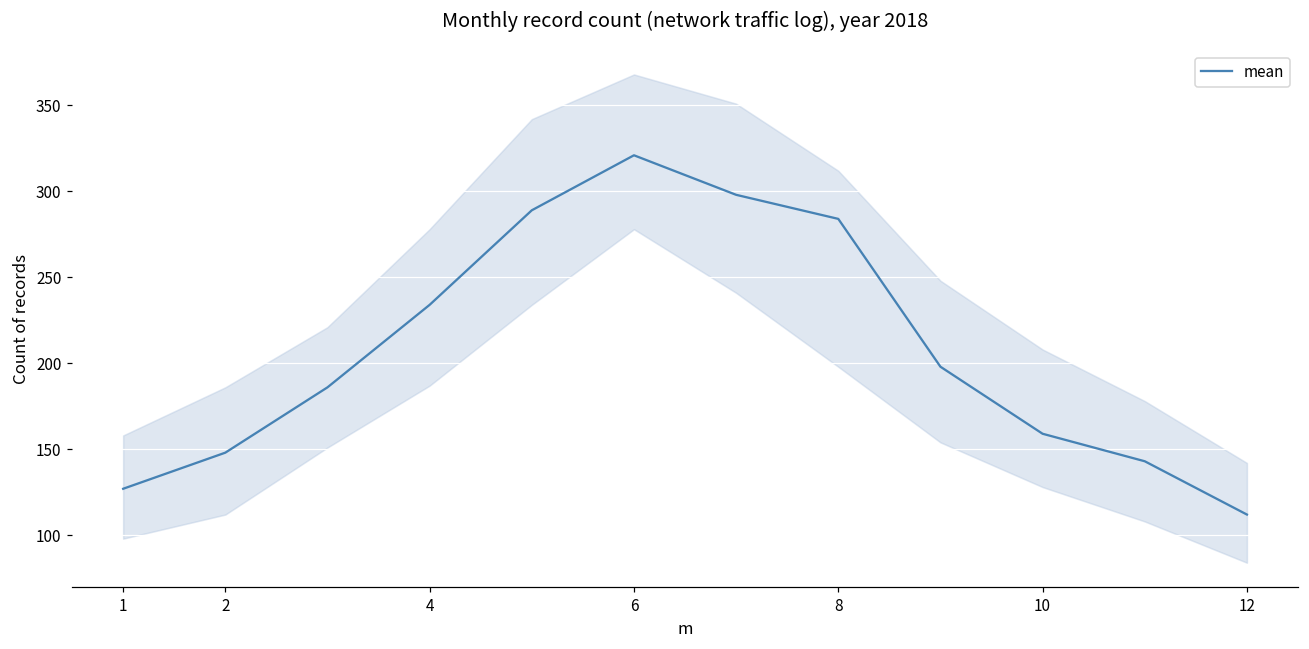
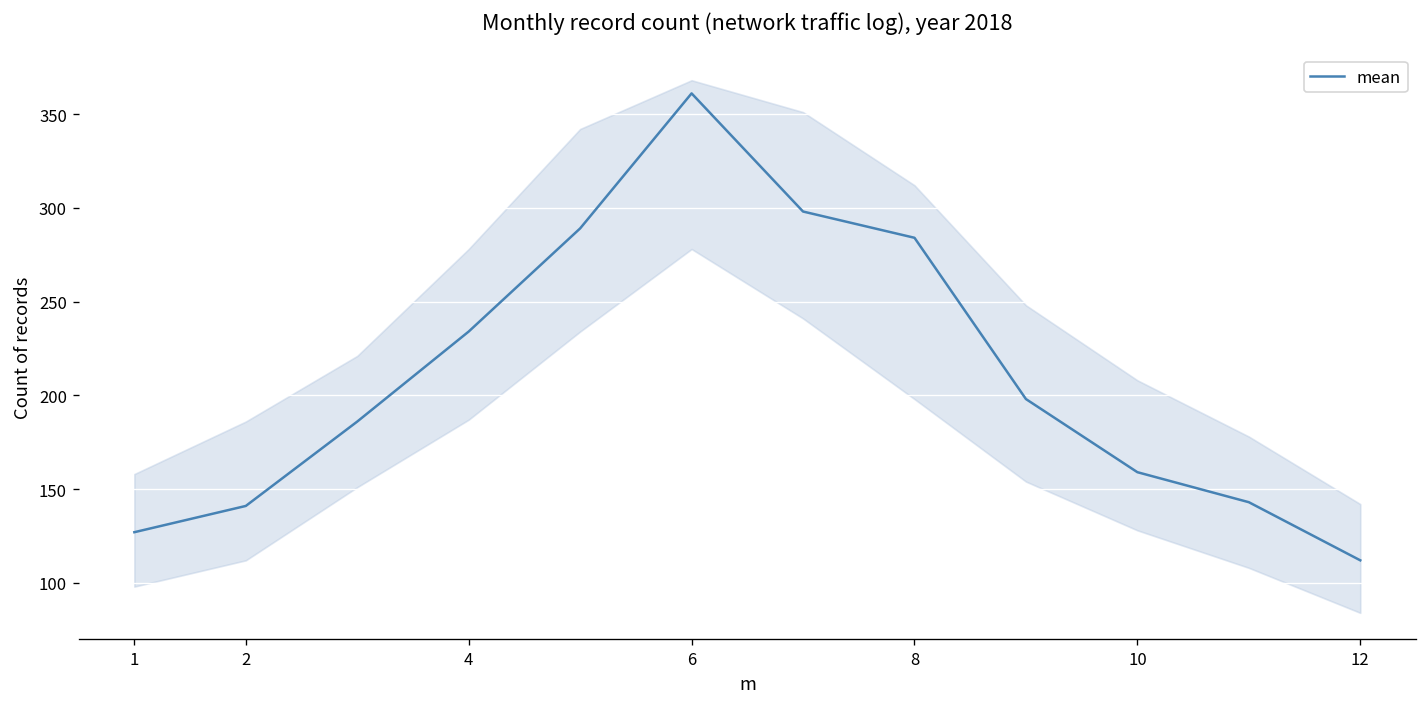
  {
    "mean": {
      "1": 127,
-     "2": 148,
+     "2": 141,
      "4": 234,
-     "6": 321,
+     "6": 361,
      "8": 284,
      "10": 159,
      "12": 112
    }
  }
